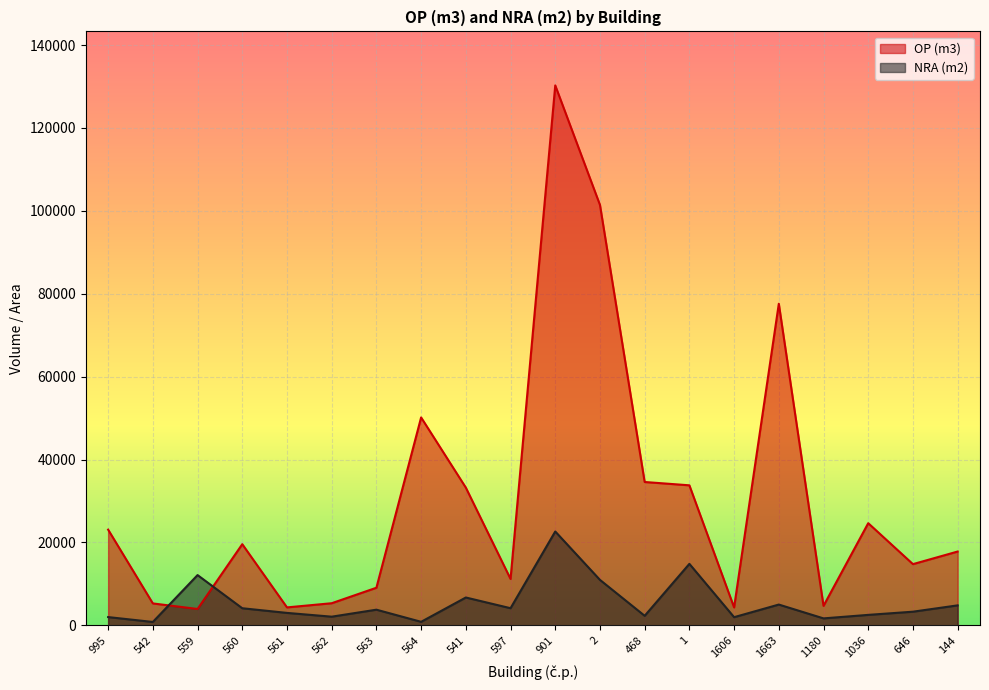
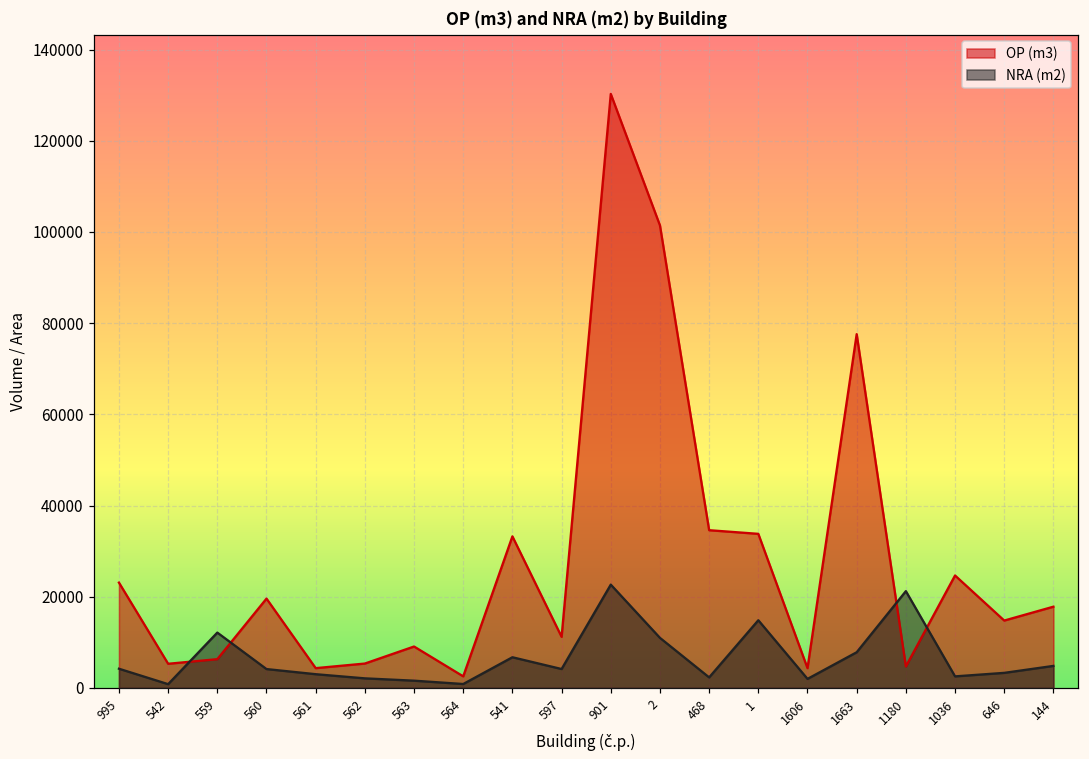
  {
    "OP (m3)": {
      "995": 23000,
      "542": 5000,
-     "559": 4000,
+     "559": 6000,
      "560": 20000,
      "561": 4000,
      "562": 5000,
      "563": 9000,
-     "564": 50000,
+     "564": 3000,
      "541": 33000,
      "597": 11000,
      "901": 130000,
      "2": 101000,
      "468": 35000,
      "1": 34000,
      "1606": 4000,
      "1663": 78000,
      "1180": 5000,
      "1036": 25000,
      "646": 15000,
      "144": 18000
    },
    "NRA (m2)": {
-     "995": 2000,
+     "995": 4000,
      "542": 1000,
      "559": 12000,
      "560": 4000,
      "561": 3000,
      "562": 2000,
-     "563": 4000,
+     "563": 2000,
      "564": 1000,
      "541": 7000,
      "597": 4000,
      "901": 23000,
      "2": 11000,
      "468": 2000,
      "1": 15000,
      "1606": 2000,
-     "1663": 5000,
-     "1180": 2000,
+     "1663": 8000,
+     "1180": 21000,
      "1036": 3000,
      "646": 3000,
      "144": 5000
    }
  }
